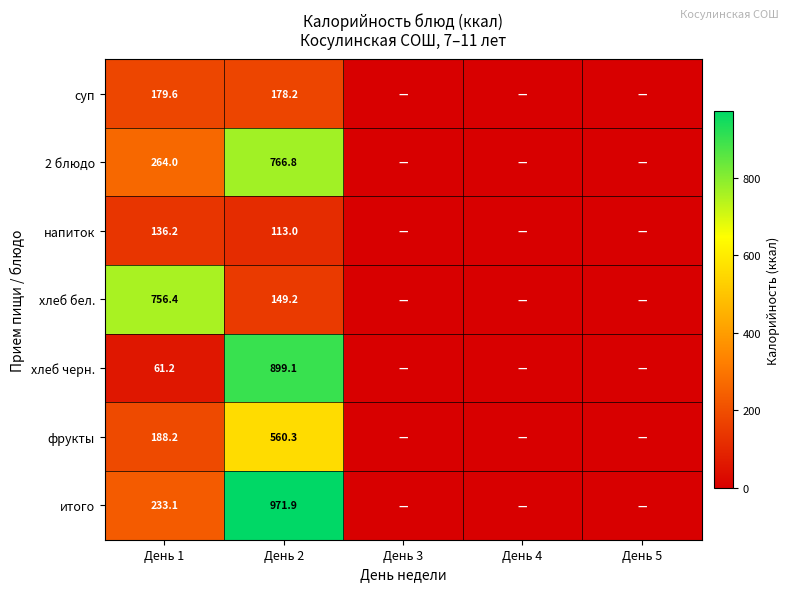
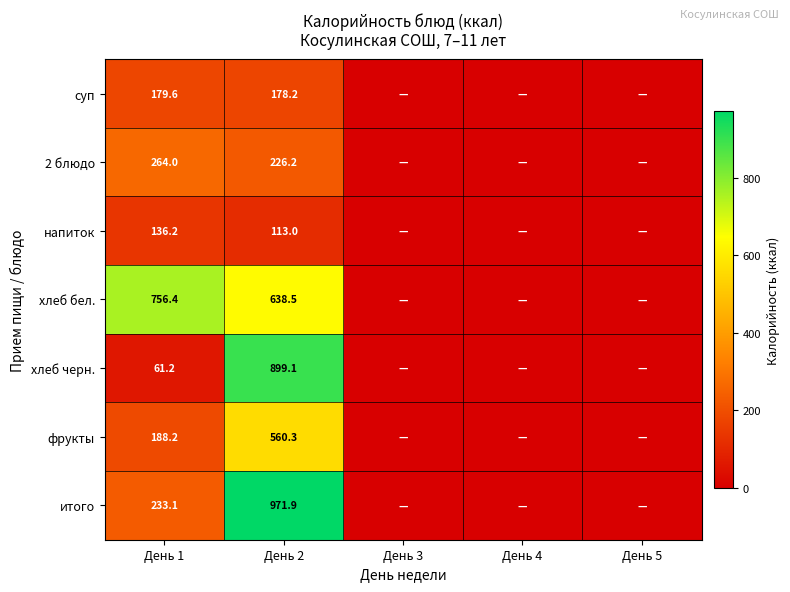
  {
    "суп": {
      "День 1": 179.6,
      "День 2": 178.2
    },
    "2 блюдо": {
      "День 1": 264.0,
-     "День 2": 766.8
+     "День 2": 226.2
    },
    "напиток": {
      "День 1": 136.2,
      "День 2": 113.0
    },
    "хлеб бел.": {
      "День 1": 756.4,
-     "День 2": 149.2
+     "День 2": 638.5
    },
    "хлеб черн.": {
      "День 1": 61.2,
      "День 2": 899.1
    },
    "фрукты": {
      "День 1": 188.2,
      "День 2": 560.3
    },
    "итого": {
      "День 1": 233.1,
      "День 2": 971.9
    }
  }
